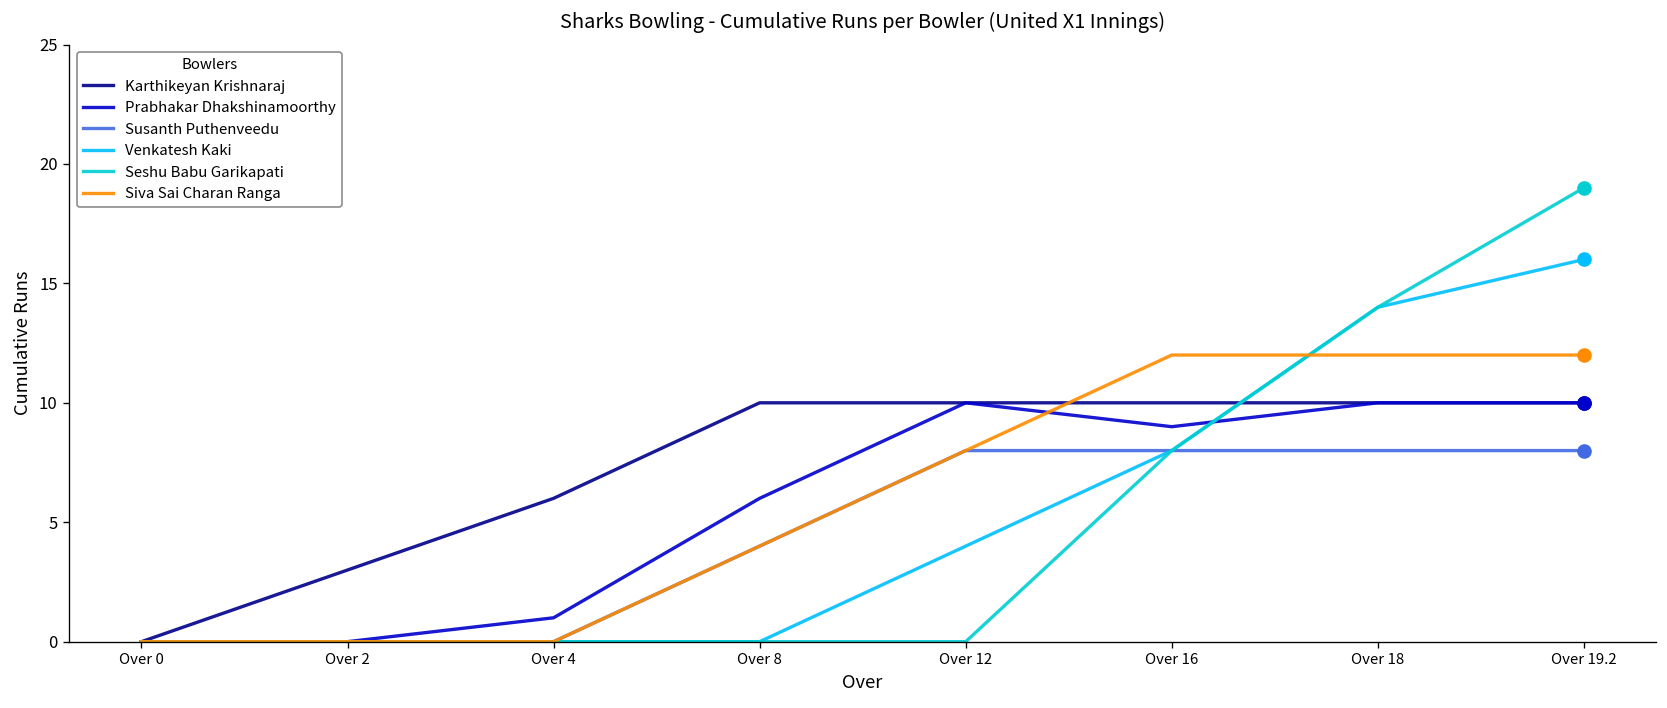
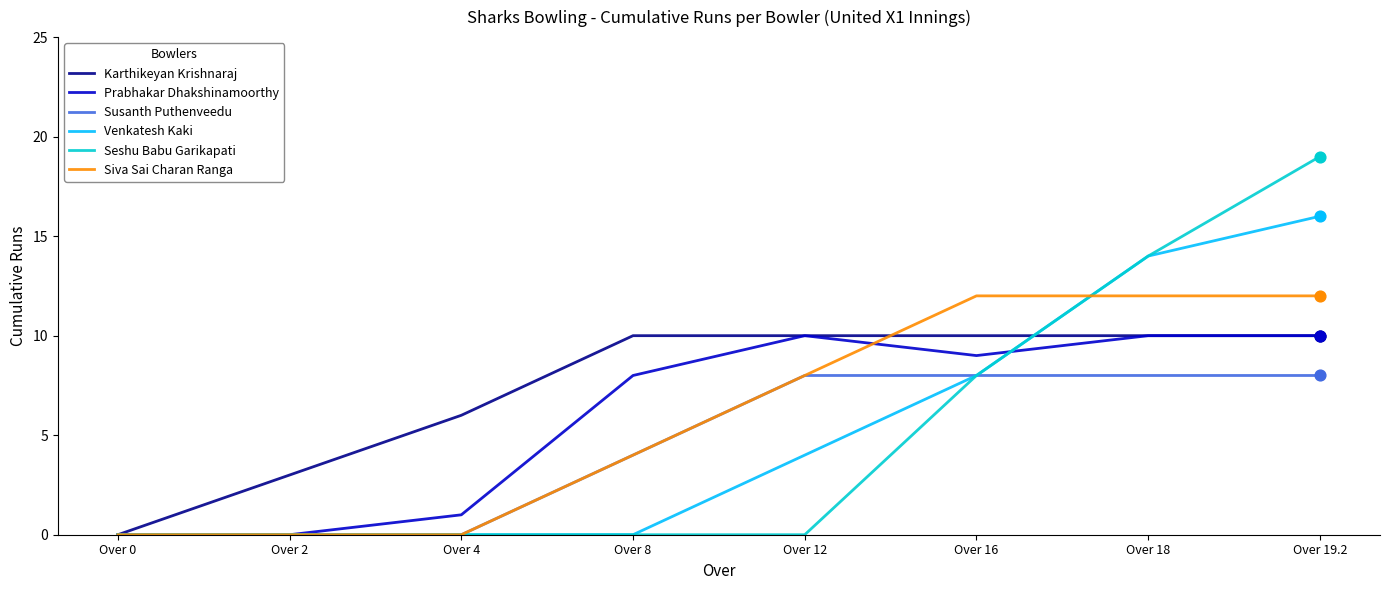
  {
    "Prabhakar Dhakshinamoorthy": {
      "Over 4": 1,
-     "Over 8": 6,
+     "Over 8": 8,
      "Over 16": 9
    }
  }
